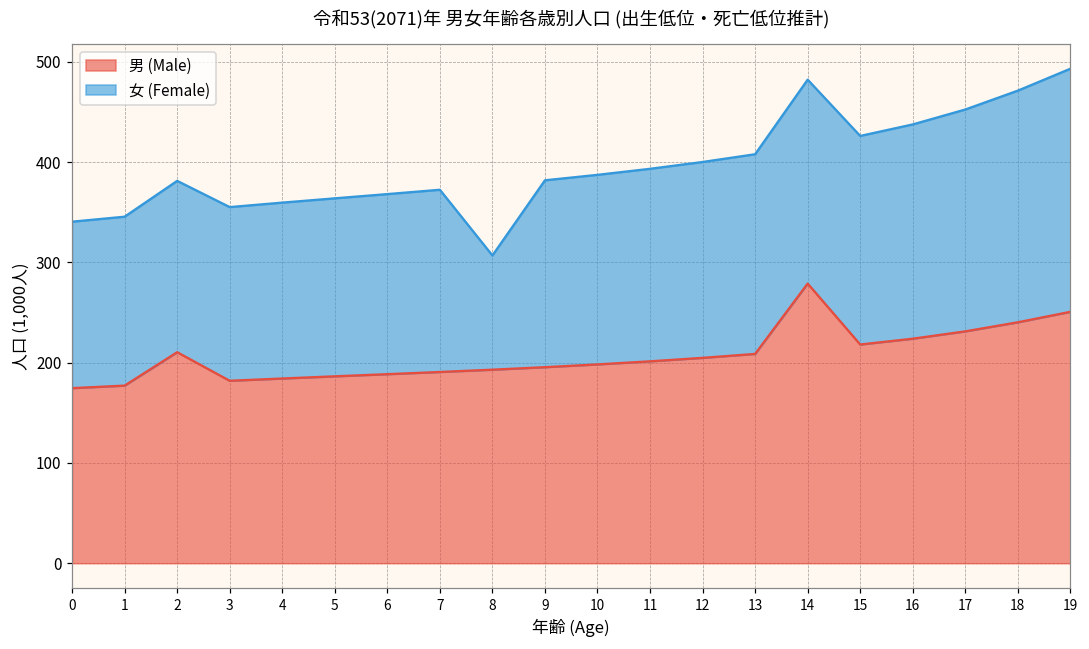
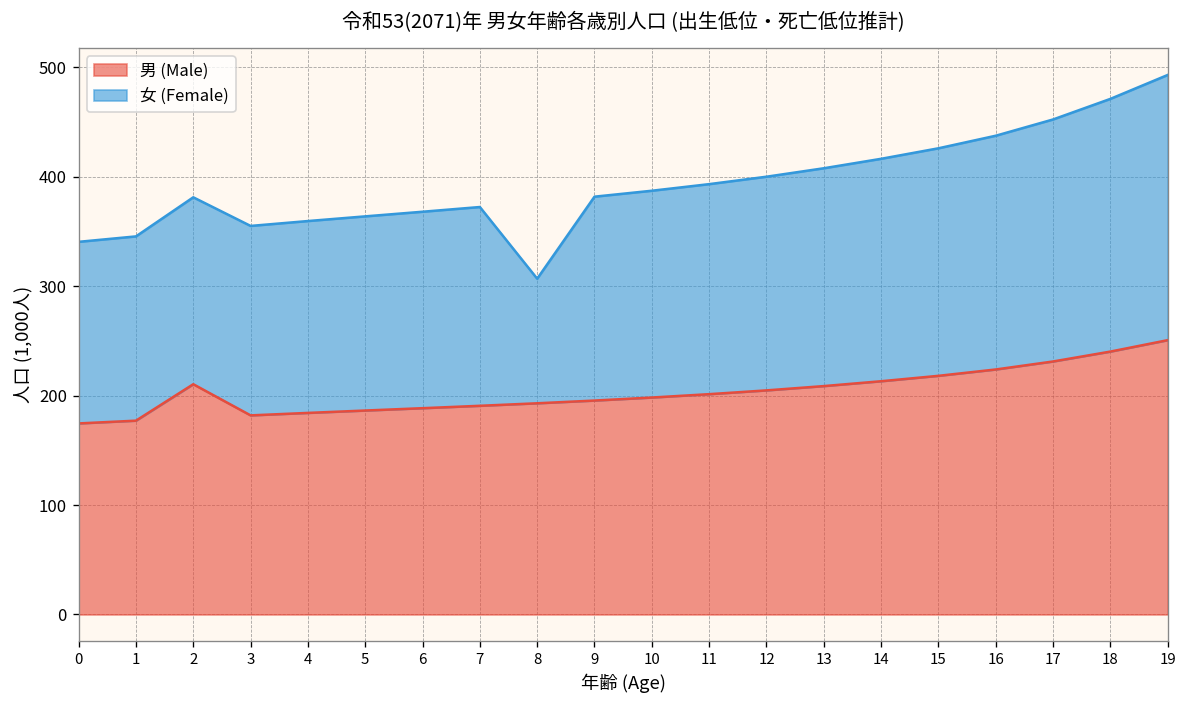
  {
    "男 (Male)": {
      "0": 170,
      "1": 180,
      "2": 210,
      "3": 180,
      "4": 180,
      "5": 190,
      "6": 190,
      "7": 190,
      "8": 190,
      "9": 200,
      "10": 200,
      "11": 200,
      "12": 200,
      "13": 210,
-     "14": 280,
+     "14": 210,
      "15": 220,
      "16": 220,
      "17": 230,
      "18": 240,
      "19": 250
    },
    "女 (Female)": {
      "0": 170,
      "1": 170,
      "2": 170,
      "3": 170,
      "4": 180,
      "5": 180,
      "6": 180,
      "7": 180,
      "8": 110,
      "9": 190,
      "10": 190,
      "11": 190,
      "12": 200,
      "13": 200,
      "14": 200,
      "15": 210,
      "16": 210,
      "17": 220,
      "18": 230,
      "19": 240
    }
  }
